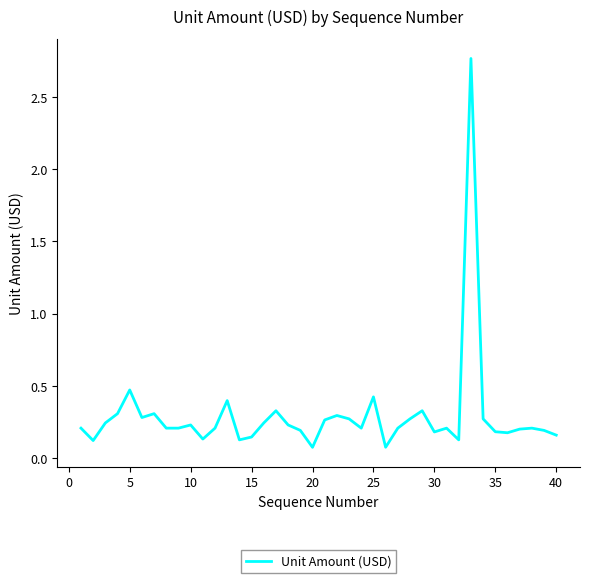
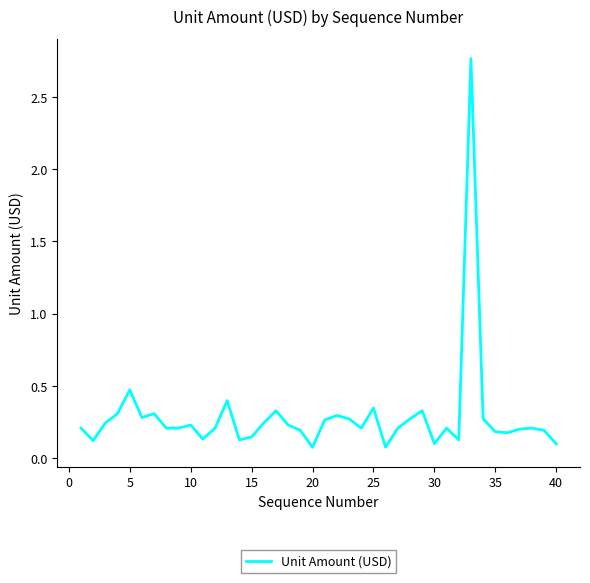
  {
    "5": 0.47,
    "10": 0.23,
    "15": 0.15,
    "20": 0.08,
-   "25": 0.42,
-   "30": 0.18,
+   "25": 0.35,
+   "30": 0.10,
    "35": 0.18,
-   "40": 0.16
+   "40": 0.10
  }
